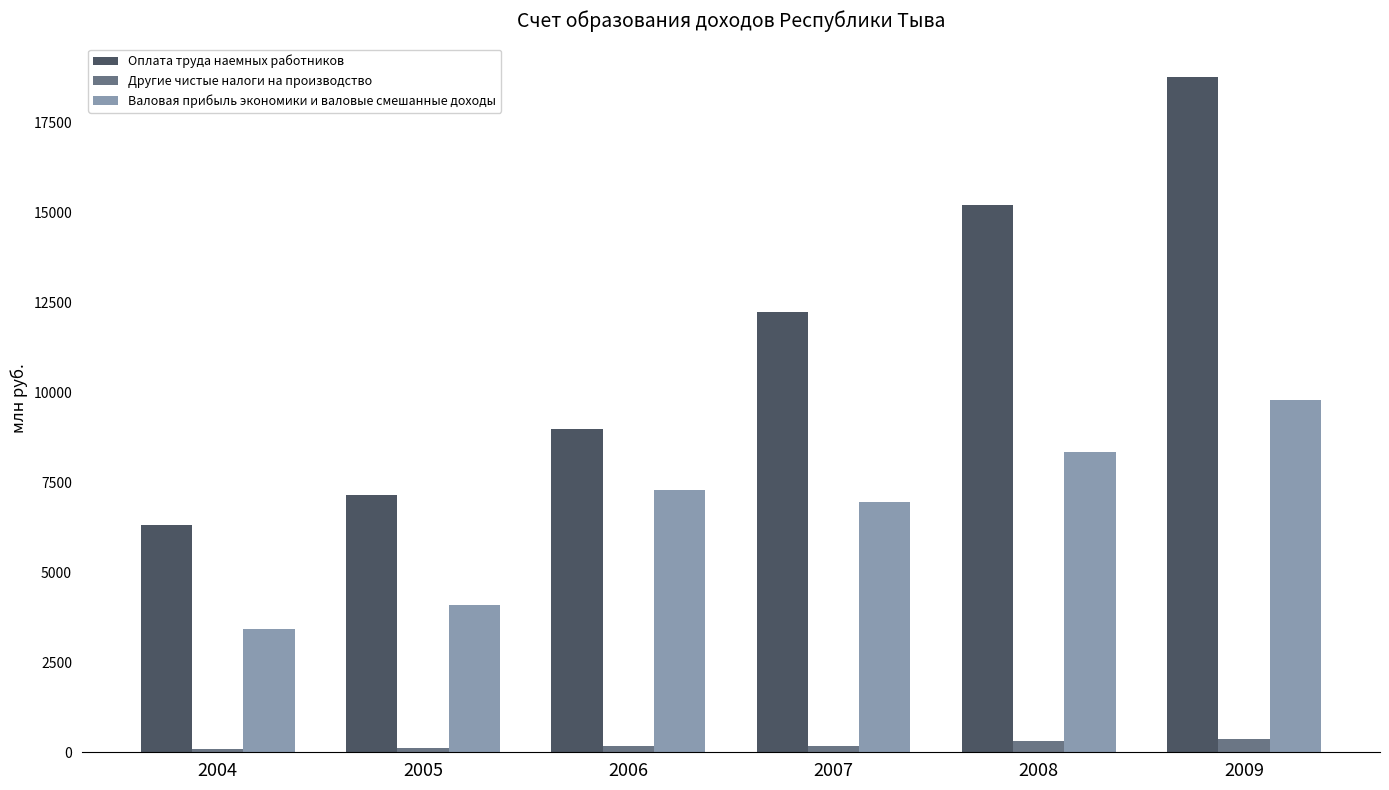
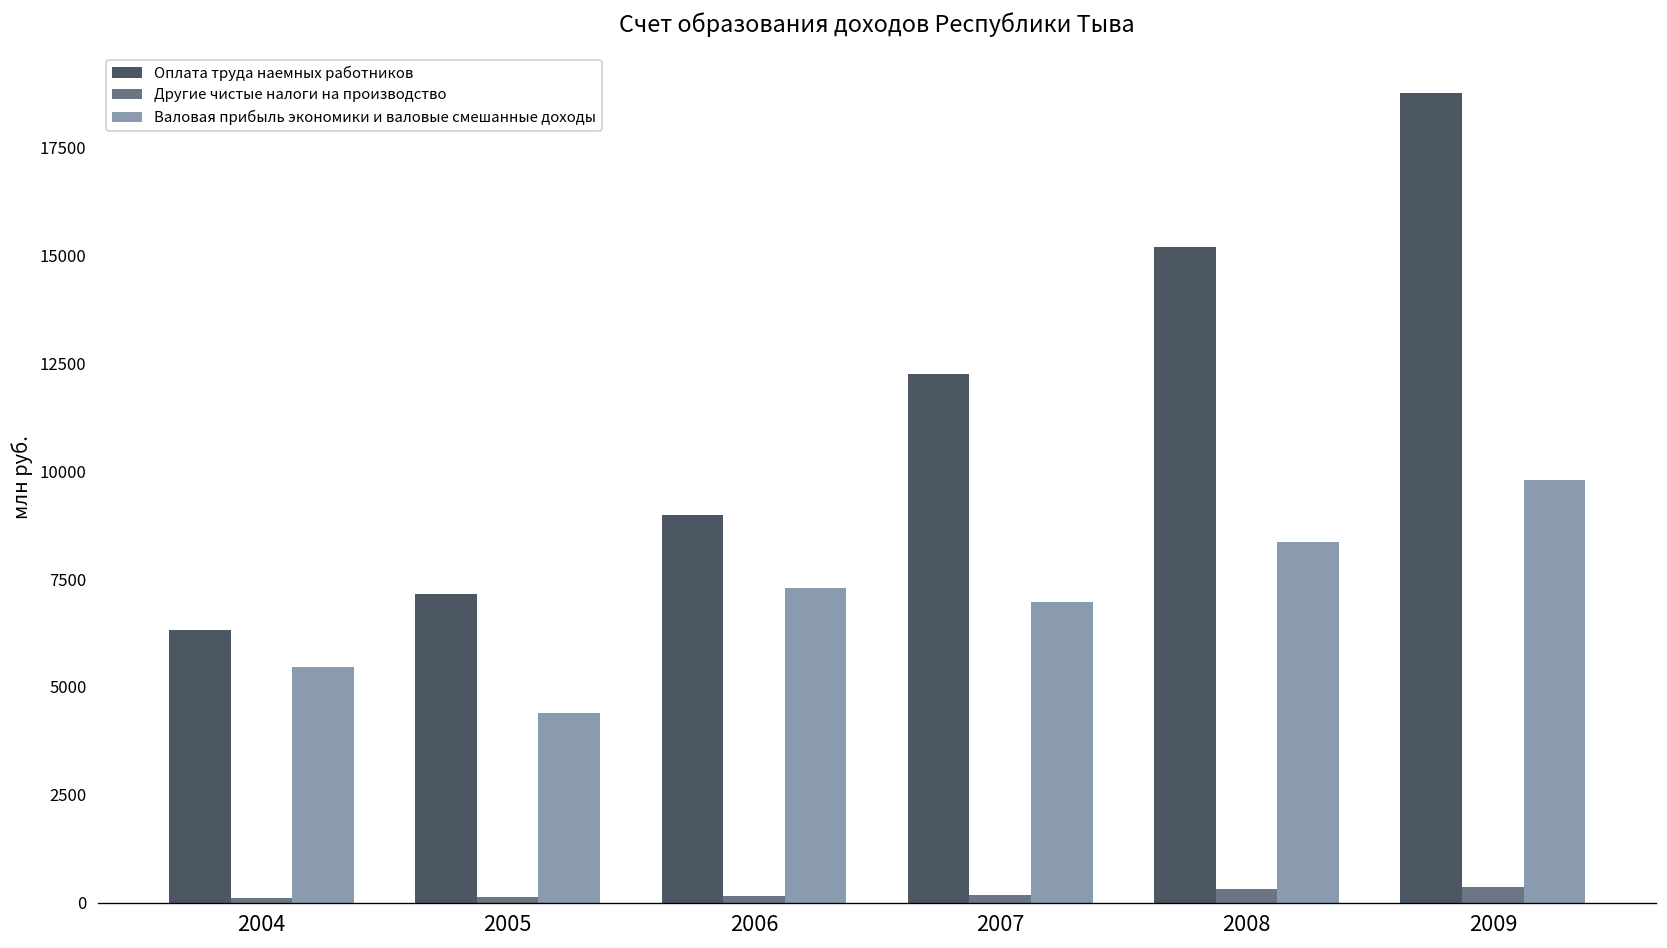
  {
    "Валовая прибыль экономики и валовые смешанные доходы": {
-     "2004": 3400,
-     "2005": 4100,
+     "2004": 5500,
+     "2005": 4400,
      "2006": 7300,
      "2007": 7000,
      "2008": 8400,
      "2009": 9800
    }
  }
